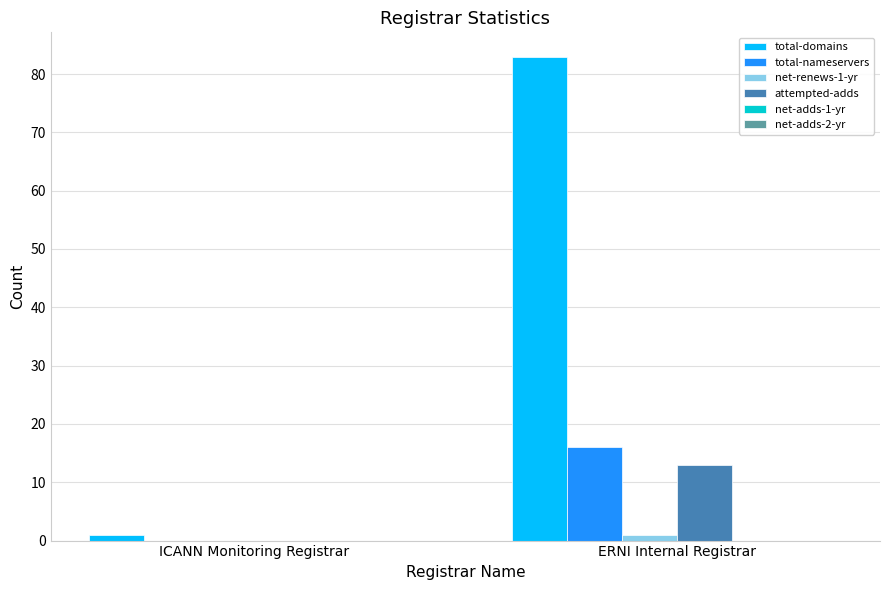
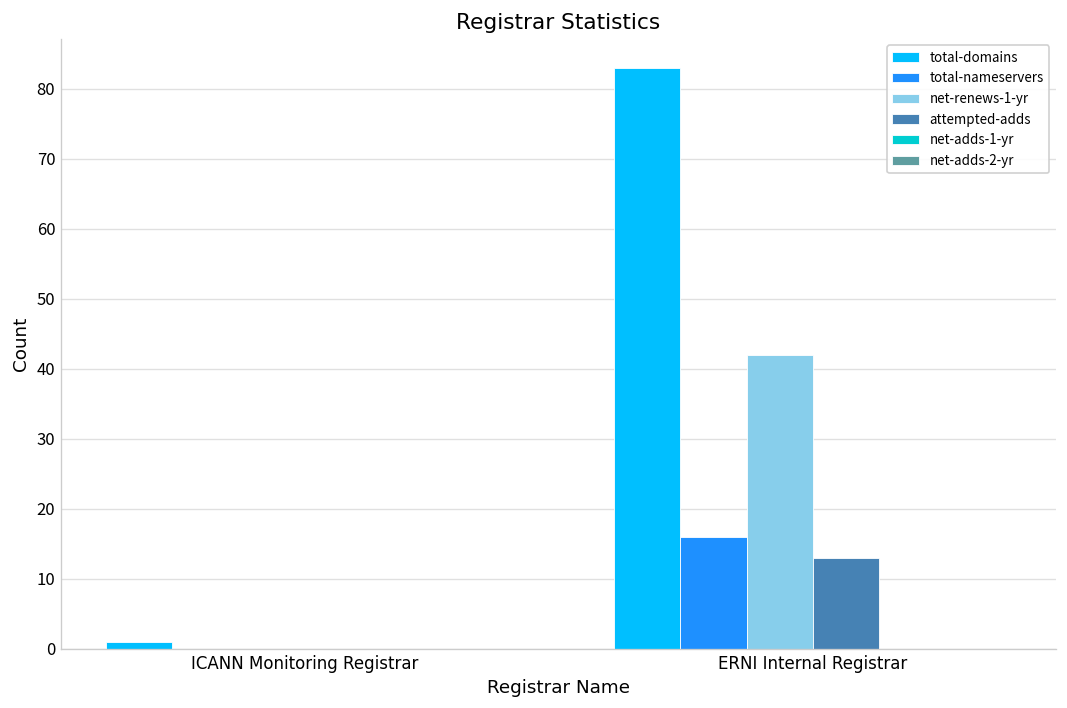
  {
    "net-renews-1-yr": {
      "ICANN Monitoring Registrar": 0,
-     "ERNI Internal Registrar": 1
+     "ERNI Internal Registrar": 42
    }
  }
